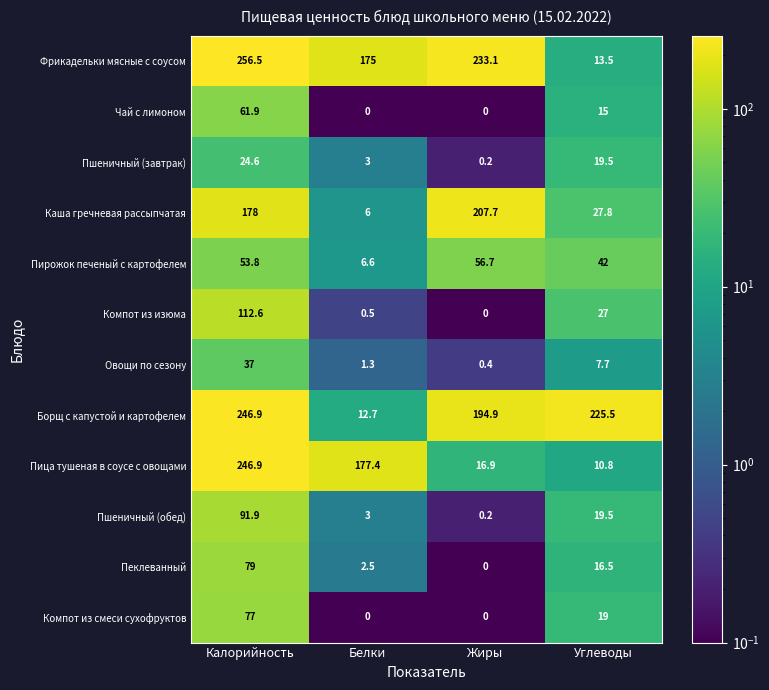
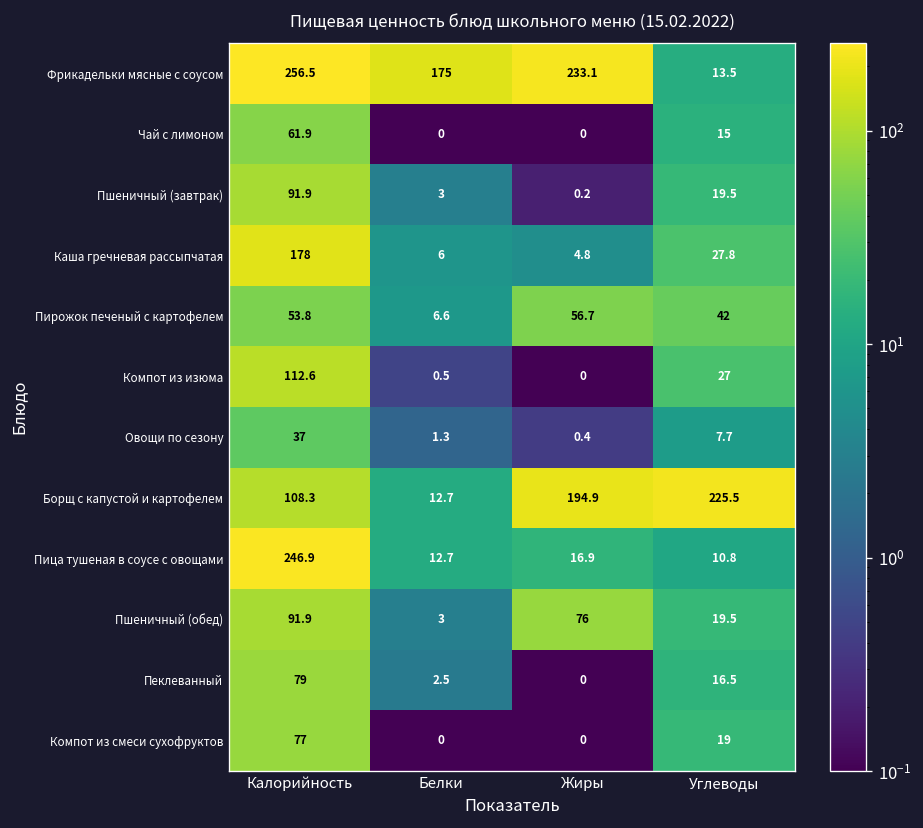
  {
    "Фрикадельки мясные с соусом": {
      "Калорийность": 256.5,
      "Белки": 175,
      "Жиры": 233.1,
      "Углеводы": 13.5
    },
    "Чай с лимоном": {
      "Калорийность": 61.9,
      "Белки": 0,
      "Жиры": 0,
      "Углеводы": 15
    },
    "Пшеничный (завтрак)": {
-     "Калорийность": 24.6,
+     "Калорийность": 91.9,
      "Белки": 3,
      "Жиры": 0.2,
      "Углеводы": 19.5
    },
    "Каша гречневая рассыпчатая": {
      "Калорийность": 178,
      "Белки": 6,
-     "Жиры": 207.7,
+     "Жиры": 4.8,
      "Углеводы": 27.8
    },
    "Пирожок печеный с картофелем": {
      "Калорийность": 53.8,
      "Белки": 6.6,
      "Жиры": 56.7,
      "Углеводы": 42
    },
    "Компот из изюма": {
      "Калорийность": 112.6,
      "Белки": 0.5,
      "Жиры": 0,
      "Углеводы": 27
    },
    "Овощи по сезону": {
      "Калорийность": 37,
      "Белки": 1.3,
      "Жиры": 0.4,
      "Углеводы": 7.7
    },
    "Борщ с капустой и картофелем": {
-     "Калорийность": 246.9,
+     "Калорийность": 108.3,
      "Белки": 12.7,
      "Жиры": 194.9,
      "Углеводы": 225.5
    },
    "Пица тушеная в соусе с овощами": {
      "Калорийность": 246.9,
-     "Белки": 177.4,
+     "Белки": 12.7,
      "Жиры": 16.9,
      "Углеводы": 10.8
    },
    "Пшеничный (обед)": {
      "Калорийность": 91.9,
      "Белки": 3,
-     "Жиры": 0.2,
+     "Жиры": 76,
      "Углеводы": 19.5
    },
    "Пеклеванный": {
      "Калорийность": 79,
      "Белки": 2.5,
      "Жиры": 0,
      "Углеводы": 16.5
    },
    "Компот из смеси сухофруктов": {
      "Калорийность": 77,
      "Белки": 0,
      "Жиры": 0,
      "Углеводы": 19
    }
  }
